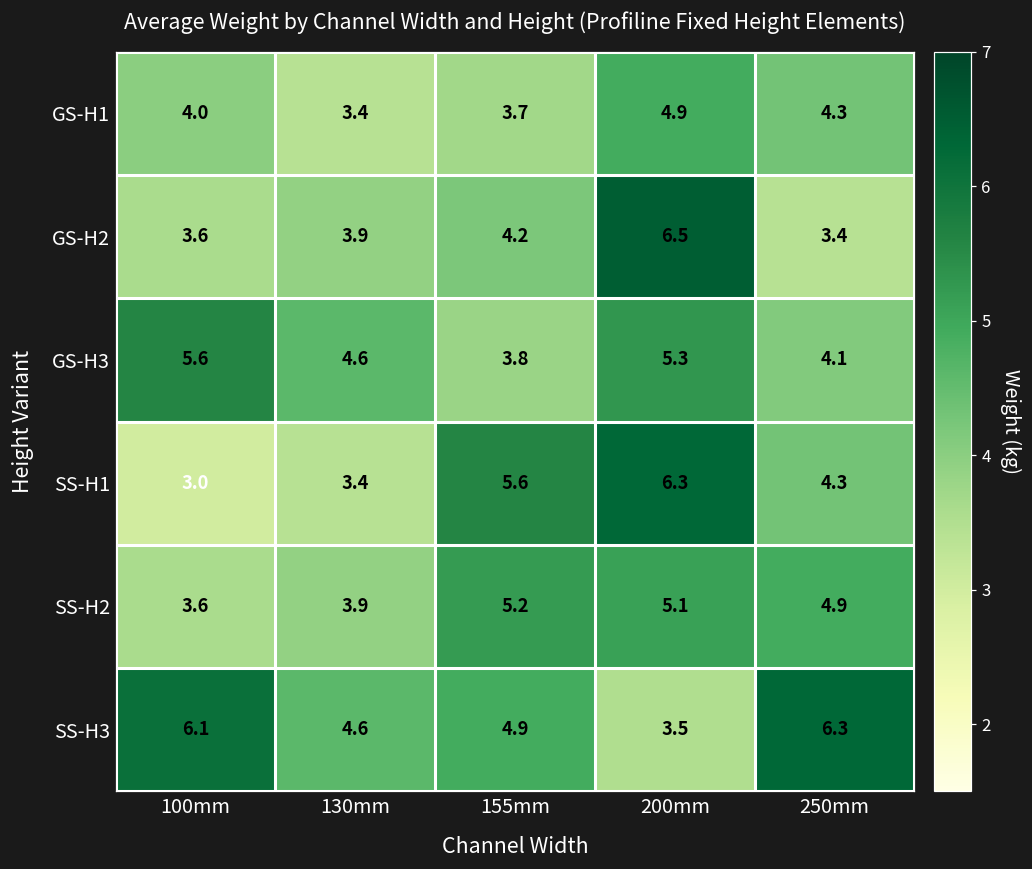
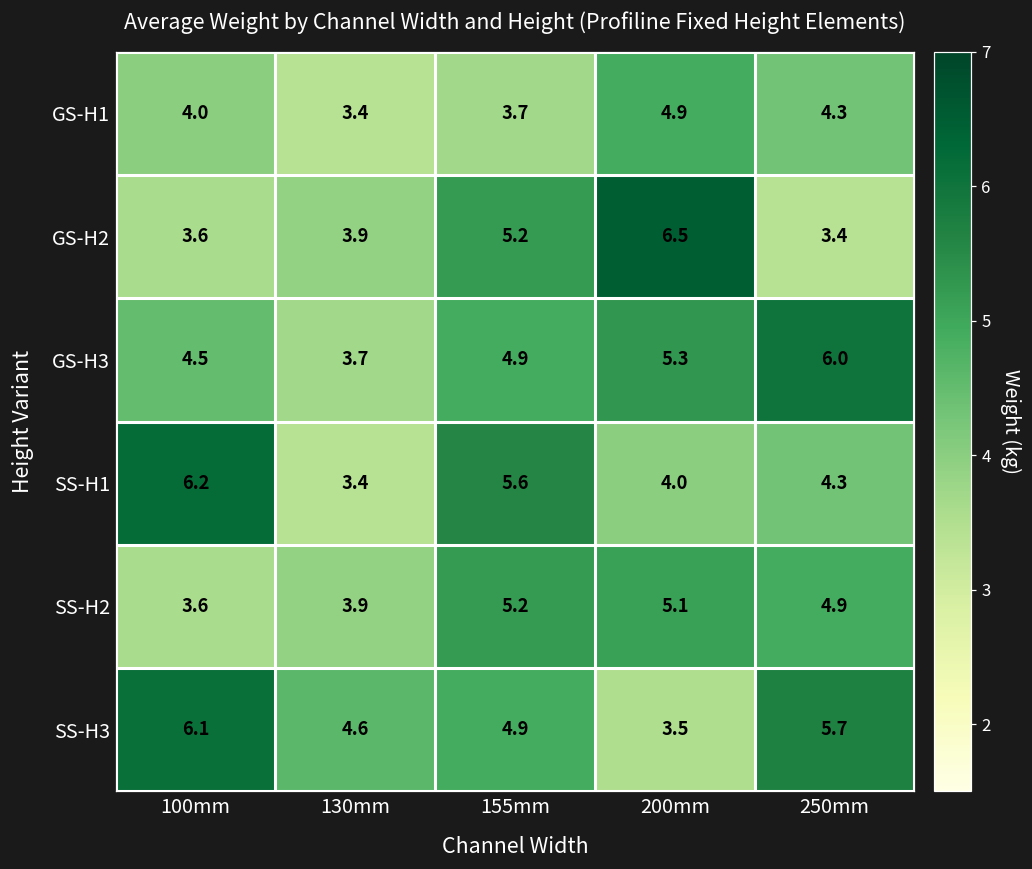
  {
    "GS-H1": {
      "100mm": 4.0,
      "130mm": 3.4,
      "155mm": 3.7,
      "200mm": 4.9,
      "250mm": 4.3
    },
    "GS-H2": {
      "100mm": 3.6,
      "130mm": 3.9,
-     "155mm": 4.2,
+     "155mm": 5.2,
      "200mm": 6.5,
      "250mm": 3.4
    },
    "GS-H3": {
-     "100mm": 5.6,
-     "130mm": 4.6,
-     "155mm": 3.8,
+     "100mm": 4.5,
+     "130mm": 3.7,
+     "155mm": 4.9,
      "200mm": 5.3,
-     "250mm": 4.1
+     "250mm": 6.0
    },
    "SS-H1": {
-     "100mm": 3.0,
+     "100mm": 6.2,
      "130mm": 3.4,
      "155mm": 5.6,
-     "200mm": 6.3,
+     "200mm": 4.0,
      "250mm": 4.3
    },
    "SS-H2": {
      "100mm": 3.6,
      "130mm": 3.9,
      "155mm": 5.2,
      "200mm": 5.1,
      "250mm": 4.9
    },
    "SS-H3": {
      "100mm": 6.1,
      "130mm": 4.6,
      "155mm": 4.9,
      "200mm": 3.5,
-     "250mm": 6.3
+     "250mm": 5.7
    }
  }
